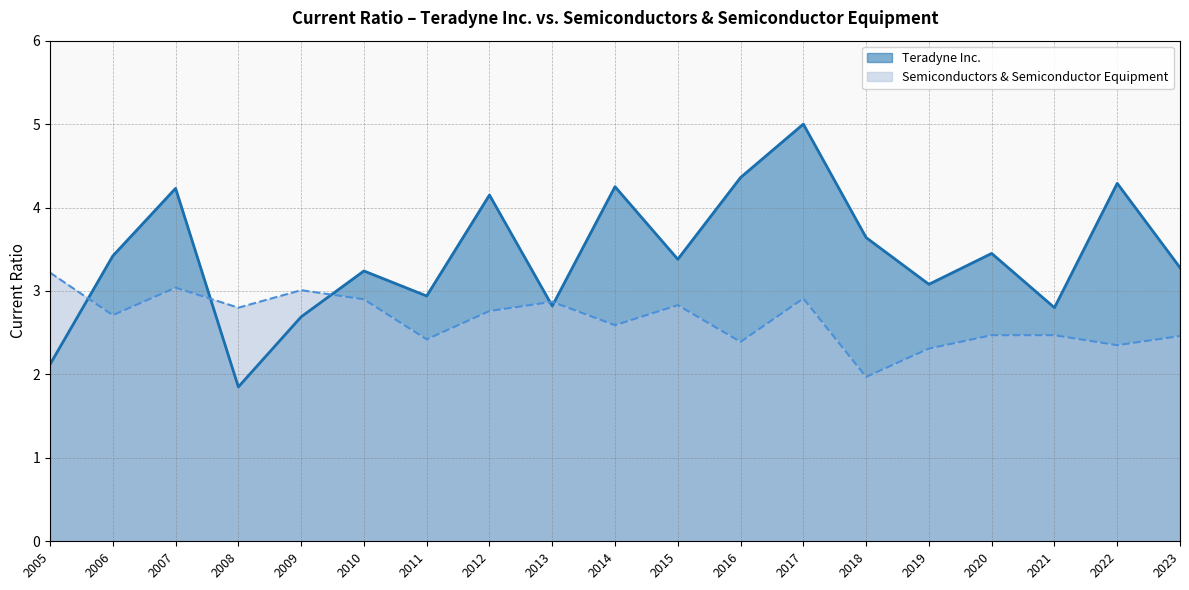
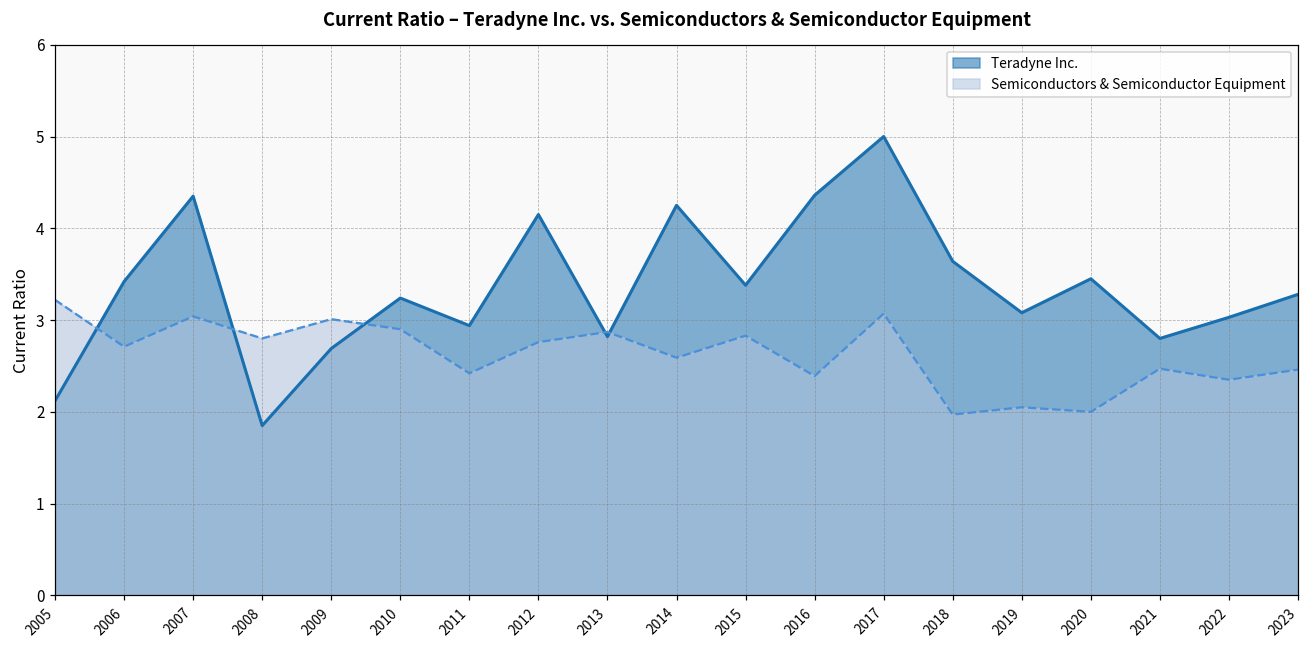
  {
    "Teradyne Inc.": {
      "2005": 2.1,
      "2006": 3.4,
-     "2007": 4.2,
+     "2007": 4.4,
      "2008": 1.9,
      "2009": 2.7,
      "2010": 3.2,
      "2011": 2.9,
      "2012": 4.2,
      "2013": 2.8,
      "2014": 4.3,
      "2015": 3.4,
      "2016": 4.4,
      "2017": 5.0,
      "2018": 3.6,
      "2019": 3.1,
      "2020": 3.5,
      "2021": 2.8,
-     "2022": 4.3,
+     "2022": 3.0,
      "2023": 3.3
    },
    "Semiconductors & Semiconductor Equipment": {
      "2005": 3.2,
      "2006": 2.7,
      "2007": 3.0,
      "2008": 2.8,
      "2009": 3.0,
      "2010": 2.9,
      "2011": 2.4,
      "2012": 2.8,
      "2013": 2.9,
      "2014": 2.6,
      "2015": 2.8,
      "2016": 2.4,
-     "2017": 2.9,
+     "2017": 3.1,
      "2018": 2.0,
-     "2019": 2.3,
-     "2020": 2.5,
+     "2019": 2.1,
+     "2020": 2.0,
      "2021": 2.5,
      "2022": 2.4,
      "2023": 2.5
    }
  }
